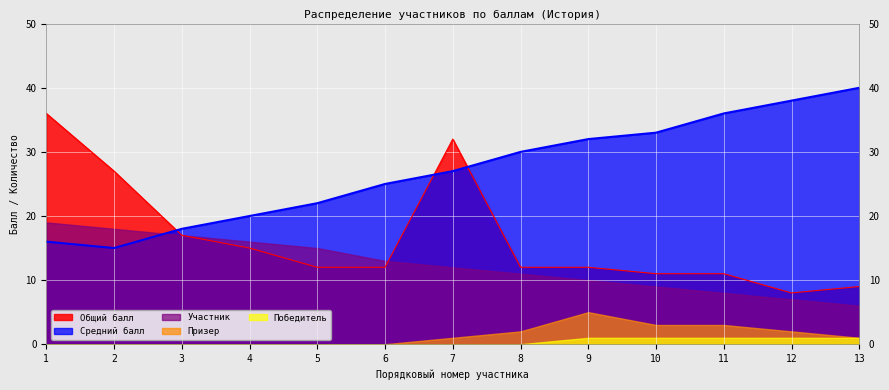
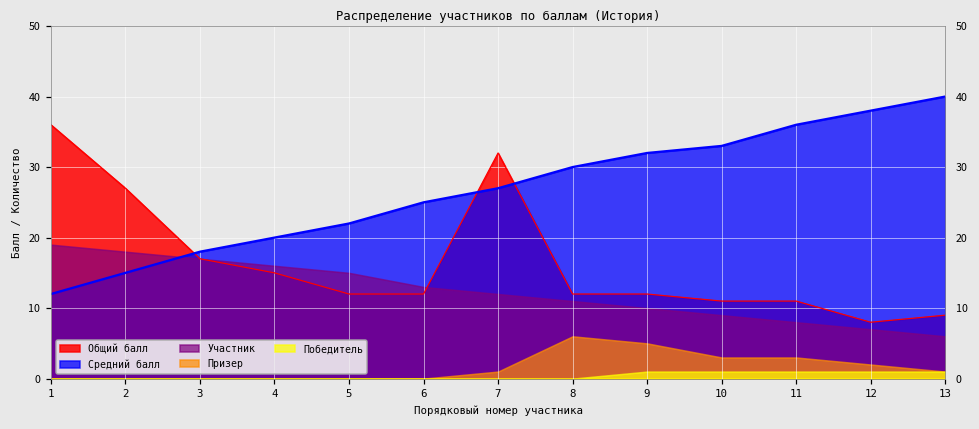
  {
    "Общий балл": {
      "1": 36,
      "2": 27,
      "4": 15,
      "5": 12,
      "6": 12,
      "7": 32,
      "8": 12,
      "9": 12,
      "10": 11,
      "11": 11,
      "12": 8,
      "13": 9
    },
    "Средний балл": {
-     "1": 16,
+     "1": 12,
      "2": 15,
      "3": 18,
      "4": 20,
      "5": 22,
      "6": 25,
      "7": 27,
      "8": 30,
      "9": 32,
      "10": 33,
      "11": 36,
      "12": 38,
      "13": 40
    },
    "Участник": {
      "1": 19,
      "2": 18,
      "4": 16,
      "5": 15,
      "6": 13,
      "7": 12,
      "8": 11,
      "9": 10,
      "10": 9,
      "11": 8,
      "12": 7,
      "13": 6
    },
    "Призер": {
      "7": 1,
-     "8": 2,
+     "8": 6,
      "9": 5,
      "10": 3,
      "11": 3,
      "12": 2
    },
    "Победитель": {
      "7": 0,
      "8": 0,
      "9": 1,
      "10": 1,
      "11": 1,
      "12": 1
    }
  }
